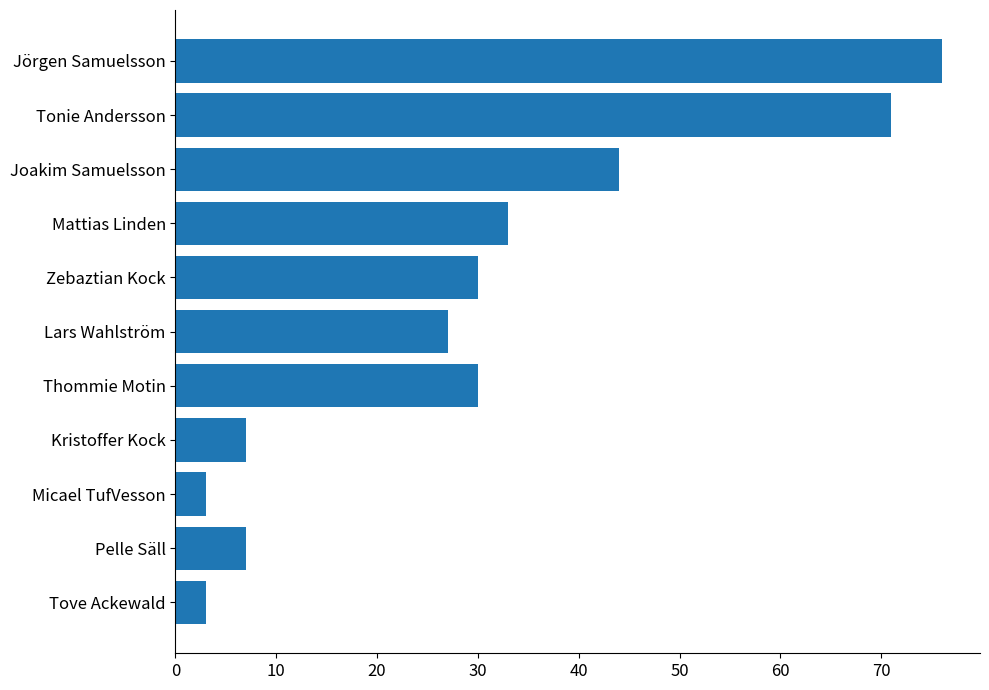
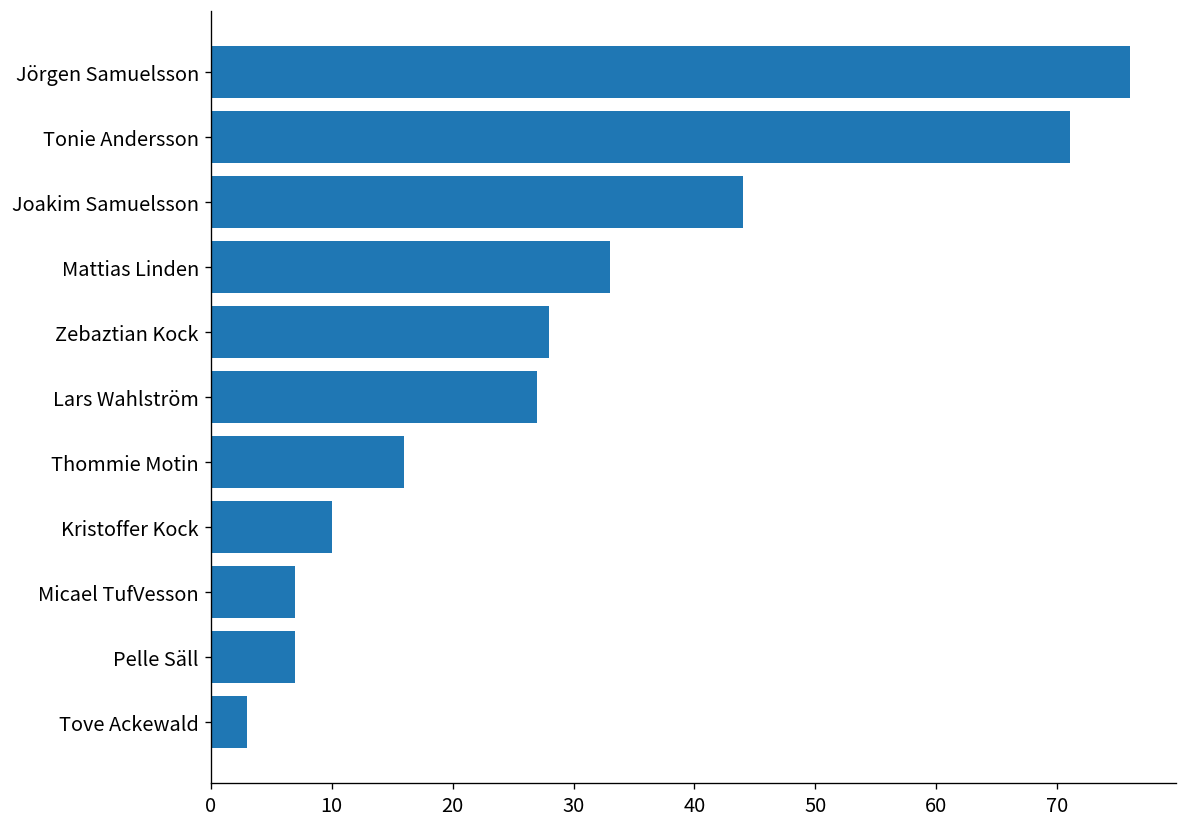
  {
    "Jörgen Samuelsson": 76,
    "Tonie Andersson": 71,
    "Joakim Samuelsson": 44,
    "Mattias Linden": 33,
-   "Zebaztian Kock": 30,
+   "Zebaztian Kock": 28,
    "Lars Wahlström": 27,
-   "Thommie Motin": 30,
-   "Kristoffer Kock": 7,
-   "Micael TufVesson": 3,
+   "Thommie Motin": 16,
+   "Kristoffer Kock": 10,
+   "Micael TufVesson": 7,
    "Pelle Säll": 7,
    "Tove Ackewald": 3
  }
